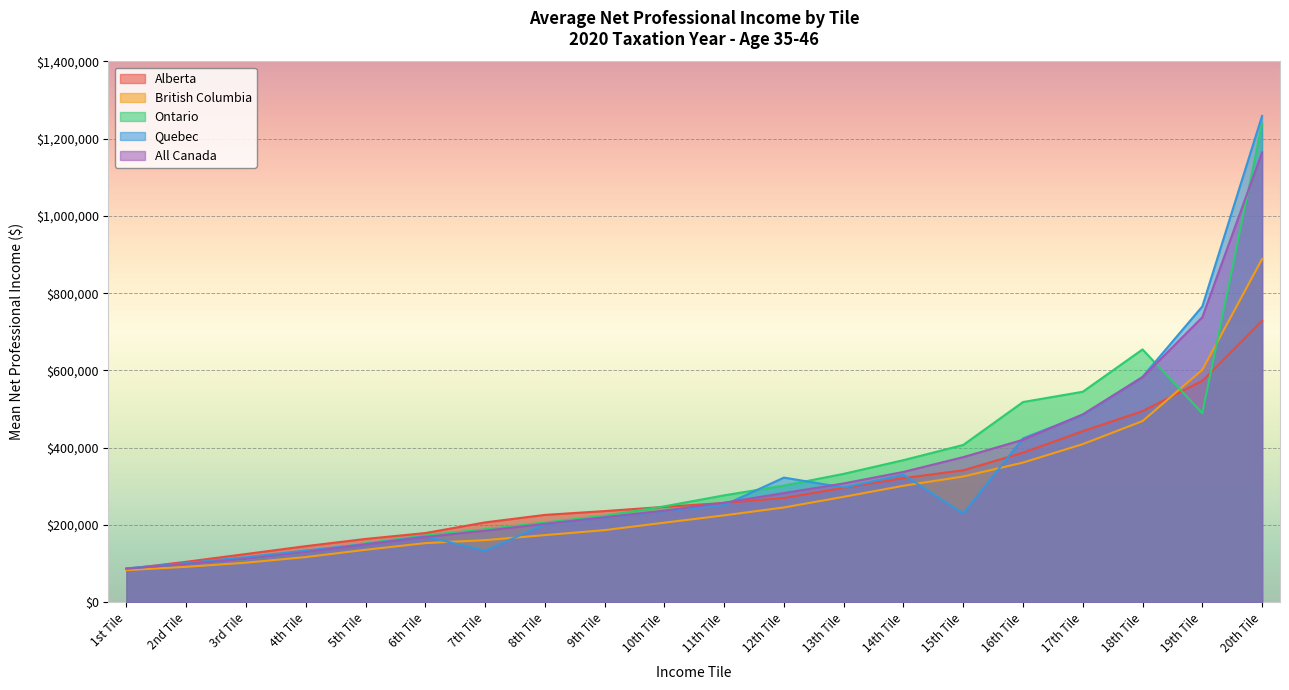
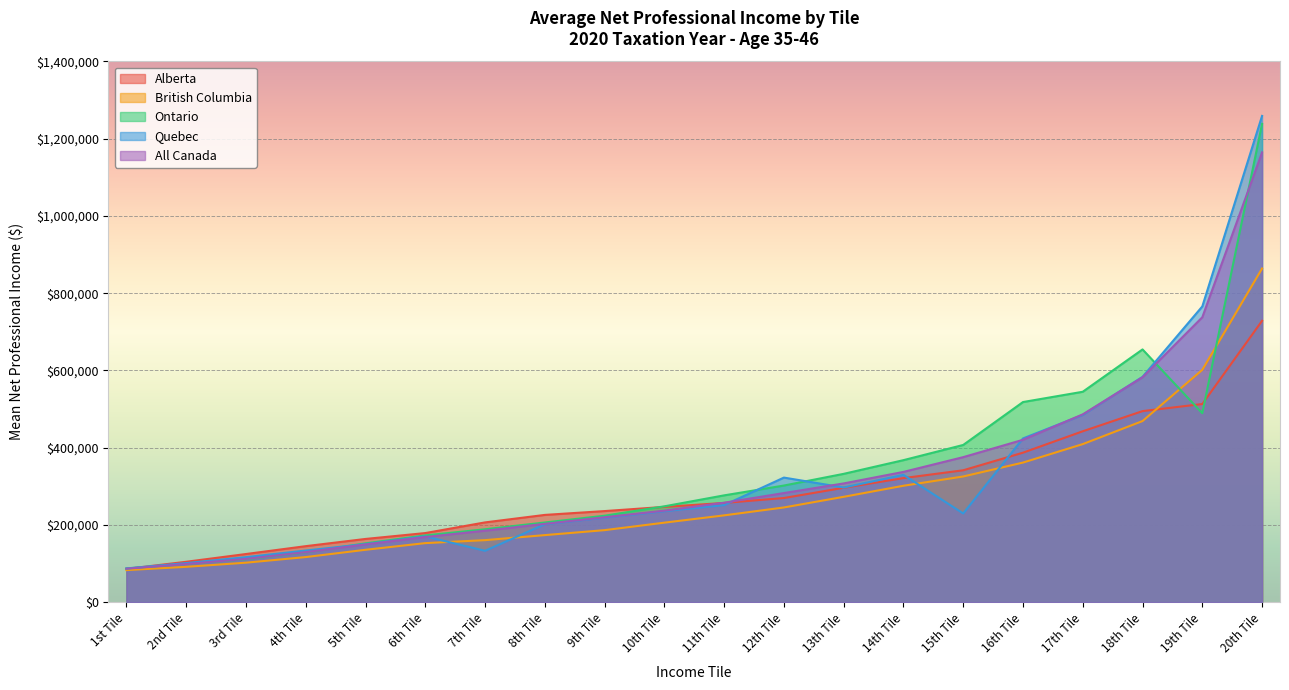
  {
    "Alberta": {
      "3rd Tile": "$120,000",
      "4th Tile": "$140,000",
      "5th Tile": "$160,000",
      "7th Tile": "$210,000",
      "8th Tile": "$230,000",
      "9th Tile": "$240,000",
      "12th Tile": "$270,000",
      "14th Tile": "$320,000",
      "15th Tile": "$340,000",
      "16th Tile": "$390,000",
      "17th Tile": "$440,000",
      "18th Tile": "$490,000",
-     "19th Tile": "$570,000",
+     "19th Tile": "$510,000",
      "20th Tile": "$730,000"
    },
    "British Columbia": {
      "2nd Tile": "$90,000",
      "3rd Tile": "$100,000",
      "4th Tile": "$120,000",
      "5th Tile": "$140,000",
      "6th Tile": "$150,000",
      "7th Tile": "$160,000",
      "8th Tile": "$170,000",
      "9th Tile": "$190,000",
      "10th Tile": "$210,000",
      "11th Tile": "$220,000",
      "12th Tile": "$250,000",
      "13th Tile": "$270,000",
      "14th Tile": "$300,000",
      "15th Tile": "$330,000",
      "16th Tile": "$360,000",
      "17th Tile": "$410,000",
      "18th Tile": "$470,000",
      "19th Tile": "$600,000",
-     "20th Tile": "$890,000"
+     "20th Tile": "$860,000"
    },
    "Ontario": {
      "11th Tile": "$280,000",
      "12th Tile": "$300,000",
      "13th Tile": "$330,000",
      "14th Tile": "$370,000",
      "15th Tile": "$410,000",
      "16th Tile": "$520,000",
      "17th Tile": "$540,000",
      "18th Tile": "$650,000",
      "19th Tile": "$490,000",
      "20th Tile": "$1,240,000"
    },
    "Quebec": {
      "7th Tile": "$130,000",
      "12th Tile": "$320,000",
      "14th Tile": "$330,000",
      "15th Tile": "$230,000",
      "19th Tile": "$770,000",
      "20th Tile": "$1,260,000"
    },
    "All Canada": {
      "12th Tile": "$280,000",
      "13th Tile": "$310,000",
      "14th Tile": "$340,000",
      "15th Tile": "$380,000",
      "19th Tile": "$740,000",
      "20th Tile": "$1,160,000"
    }
  }
